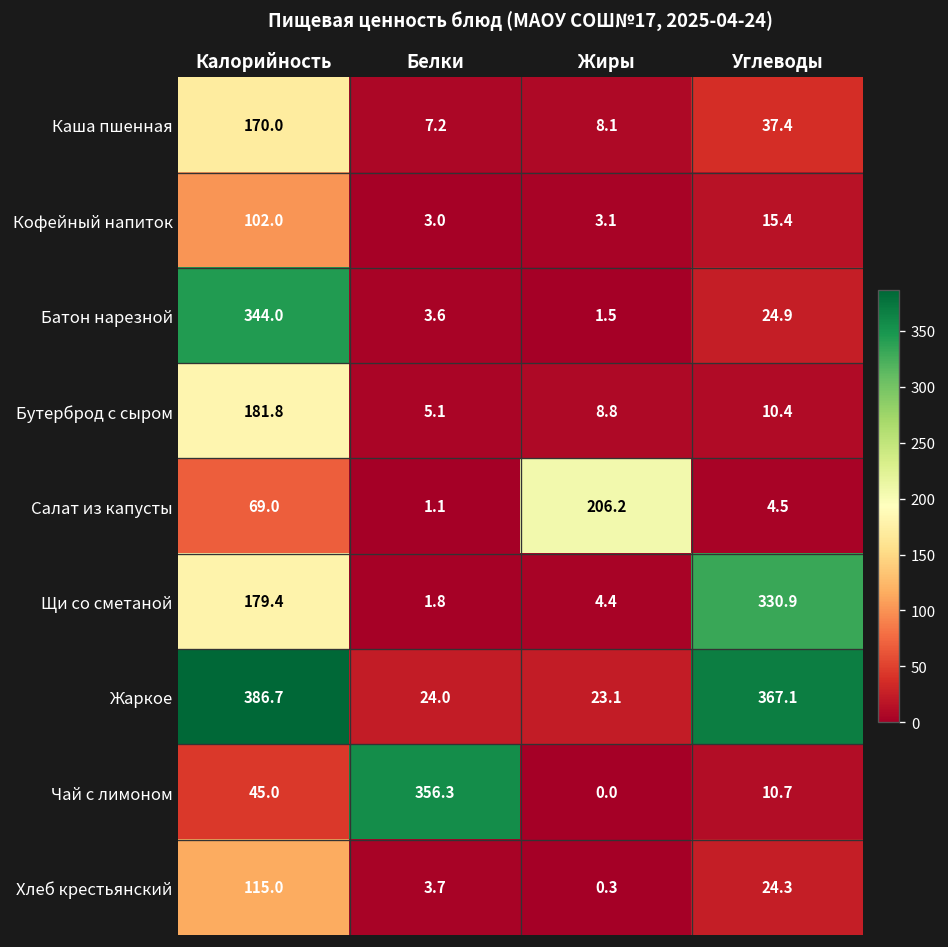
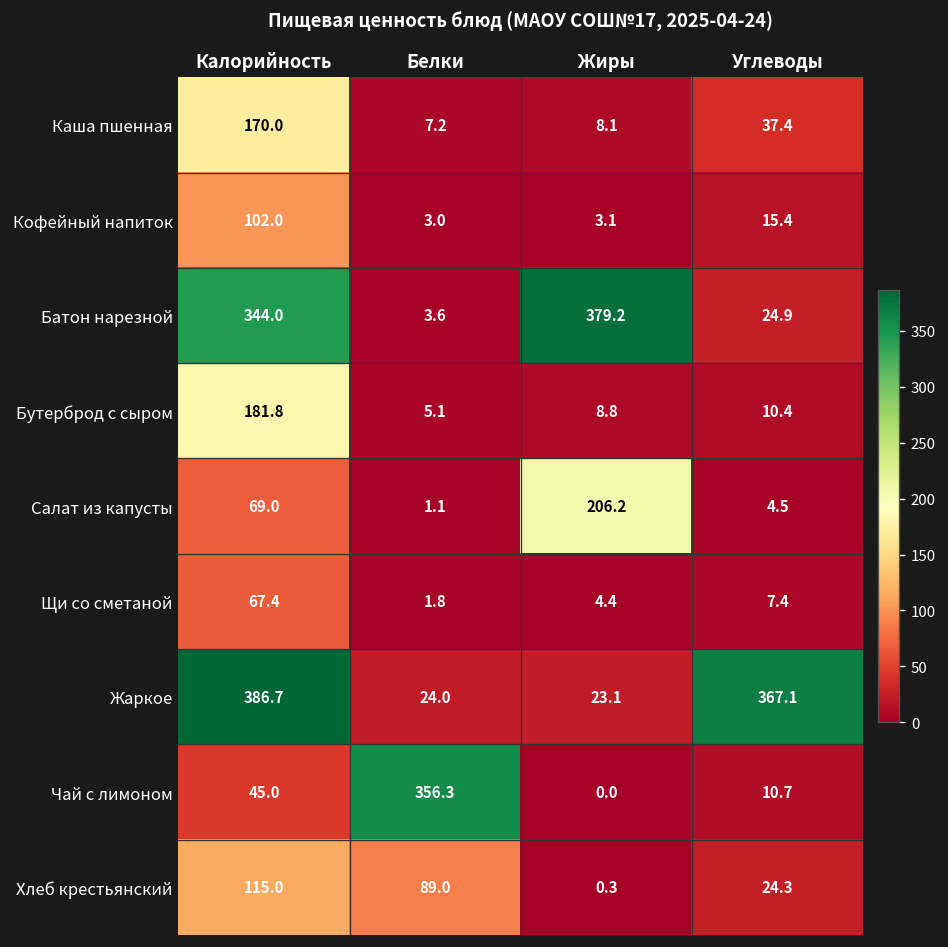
  {
    "Каша пшенная": {
      "Калорийность": 170.0,
      "Белки": 7.2,
      "Жиры": 8.1,
      "Углеводы": 37.4
    },
    "Кофейный напиток": {
      "Калорийность": 102.0,
      "Белки": 3.0,
      "Жиры": 3.1,
      "Углеводы": 15.4
    },
    "Батон нарезной": {
      "Калорийность": 344.0,
      "Белки": 3.6,
-     "Жиры": 1.5,
+     "Жиры": 379.2,
      "Углеводы": 24.9
    },
    "Бутерброд с сыром": {
      "Калорийность": 181.8,
      "Белки": 5.1,
      "Жиры": 8.8,
      "Углеводы": 10.4
    },
    "Салат из капусты": {
      "Калорийность": 69.0,
      "Белки": 1.1,
      "Жиры": 206.2,
      "Углеводы": 4.5
    },
    "Щи со сметаной": {
-     "Калорийность": 179.4,
+     "Калорийность": 67.4,
      "Белки": 1.8,
      "Жиры": 4.4,
-     "Углеводы": 330.9
+     "Углеводы": 7.4
    },
    "Жаркое": {
      "Калорийность": 386.7,
      "Белки": 24.0,
      "Жиры": 23.1,
      "Углеводы": 367.1
    },
    "Чай с лимоном": {
      "Калорийность": 45.0,
      "Белки": 356.3,
      "Жиры": 0.0,
      "Углеводы": 10.7
    },
    "Хлеб крестьянский": {
      "Калорийность": 115.0,
-     "Белки": 3.7,
+     "Белки": 89.0,
      "Жиры": 0.3,
      "Углеводы": 24.3
    }
  }
